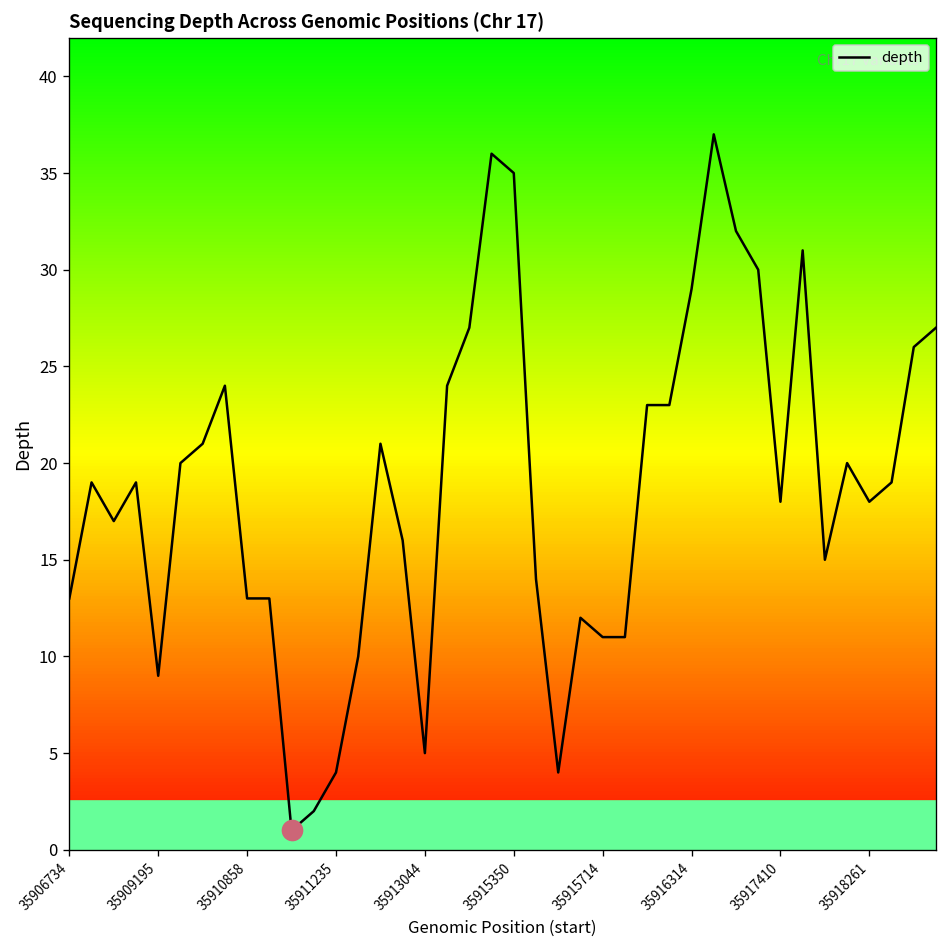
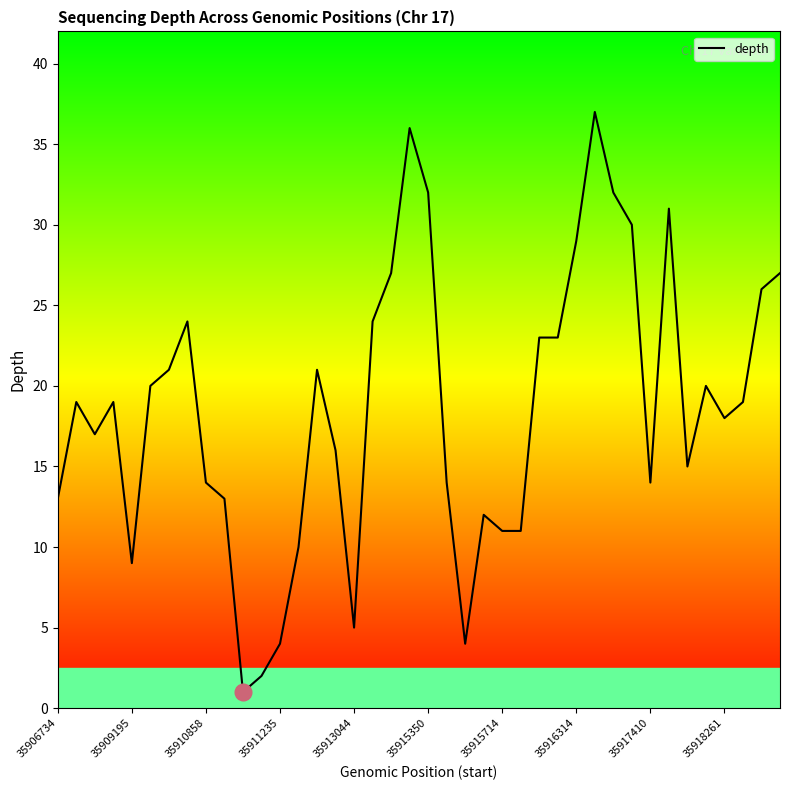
  {
    "depth": {
      "35906734": 13,
      "35909195": 9,
-     "35910858": 13,
+     "35910858": 14,
      "35911235": 4,
      "35913044": 5,
-     "35915350": 35,
+     "35915350": 32,
      "35915714": 11,
      "35916314": 29,
-     "35917410": 18,
+     "35917410": 14,
      "35918261": 18
    }
  }
